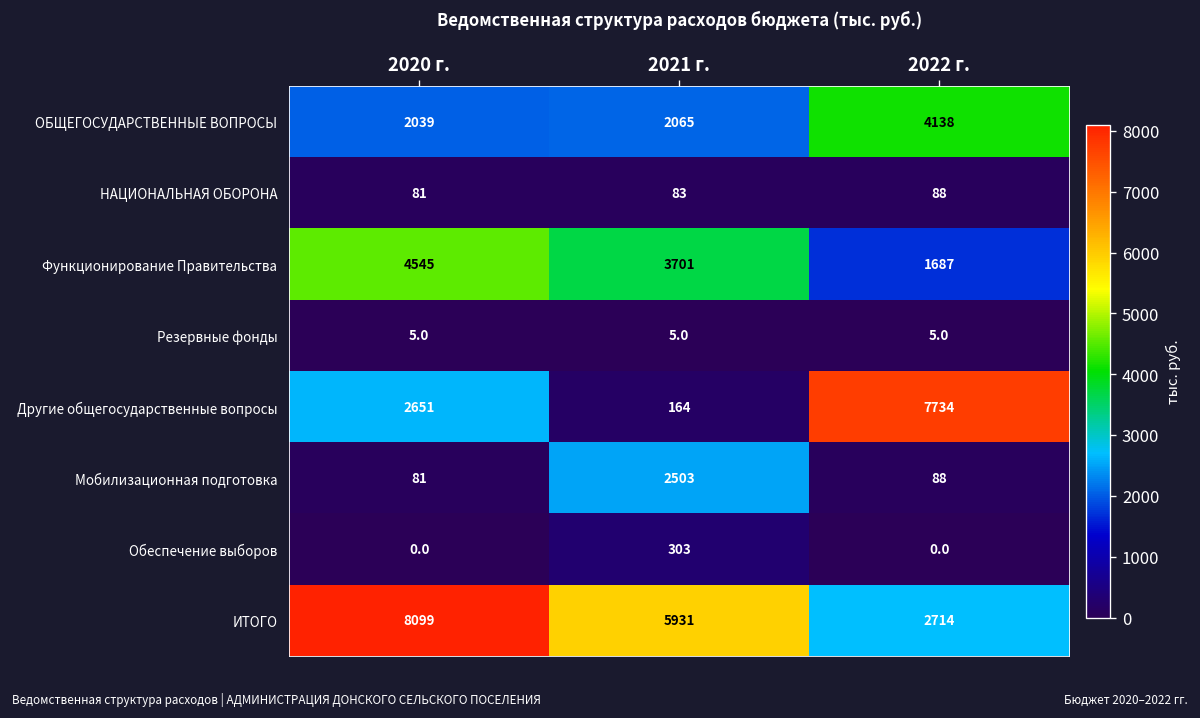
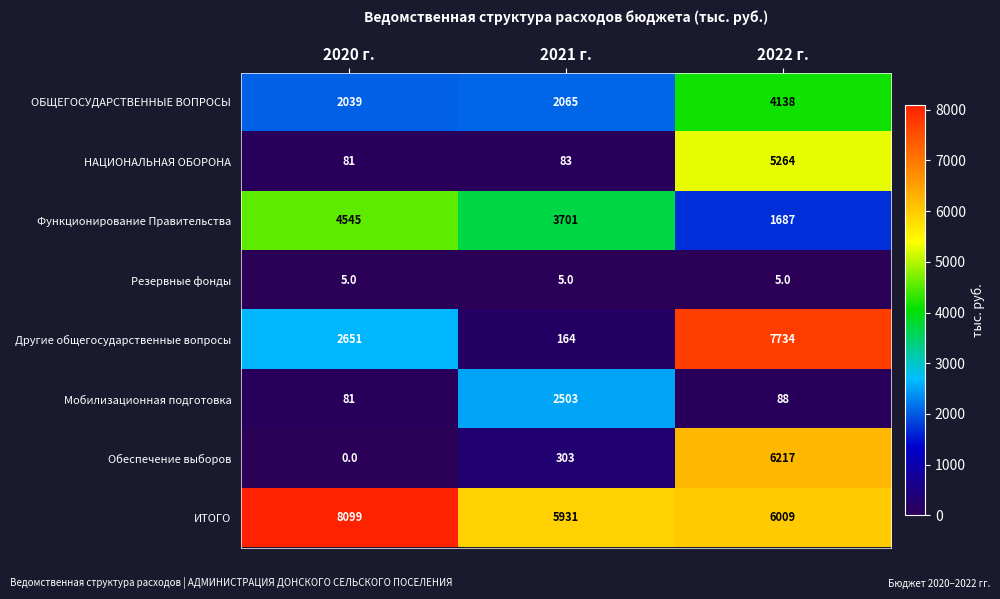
  {
    "ОБЩЕГОСУДАРСТВЕННЫЕ ВОПРОСЫ": {
      "2020 г.": 2039,
      "2021 г.": 2065,
      "2022 г.": 4138
    },
    "НАЦИОНАЛЬНАЯ ОБОРОНА": {
      "2020 г.": 81,
      "2021 г.": 83,
-     "2022 г.": 88
+     "2022 г.": 5264
    },
    "Функционирование Правительства": {
      "2020 г.": 4545,
      "2021 г.": 3701,
      "2022 г.": 1687
    },
    "Резервные фонды": {
      "2020 г.": 5.0,
      "2021 г.": 5.0,
      "2022 г.": 5.0
    },
    "Другие общегосударственные вопросы": {
      "2020 г.": 2651,
      "2021 г.": 164,
      "2022 г.": 7734
    },
    "Мобилизационная подготовка": {
      "2020 г.": 81,
      "2021 г.": 2503,
      "2022 г.": 88
    },
    "Обеспечение выборов": {
      "2020 г.": 0.0,
      "2021 г.": 303,
-     "2022 г.": 0.0
+     "2022 г.": 6217
    },
    "ИТОГО": {
      "2020 г.": 8099,
      "2021 г.": 5931,
-     "2022 г.": 2714
+     "2022 г.": 6009
    }
  }
